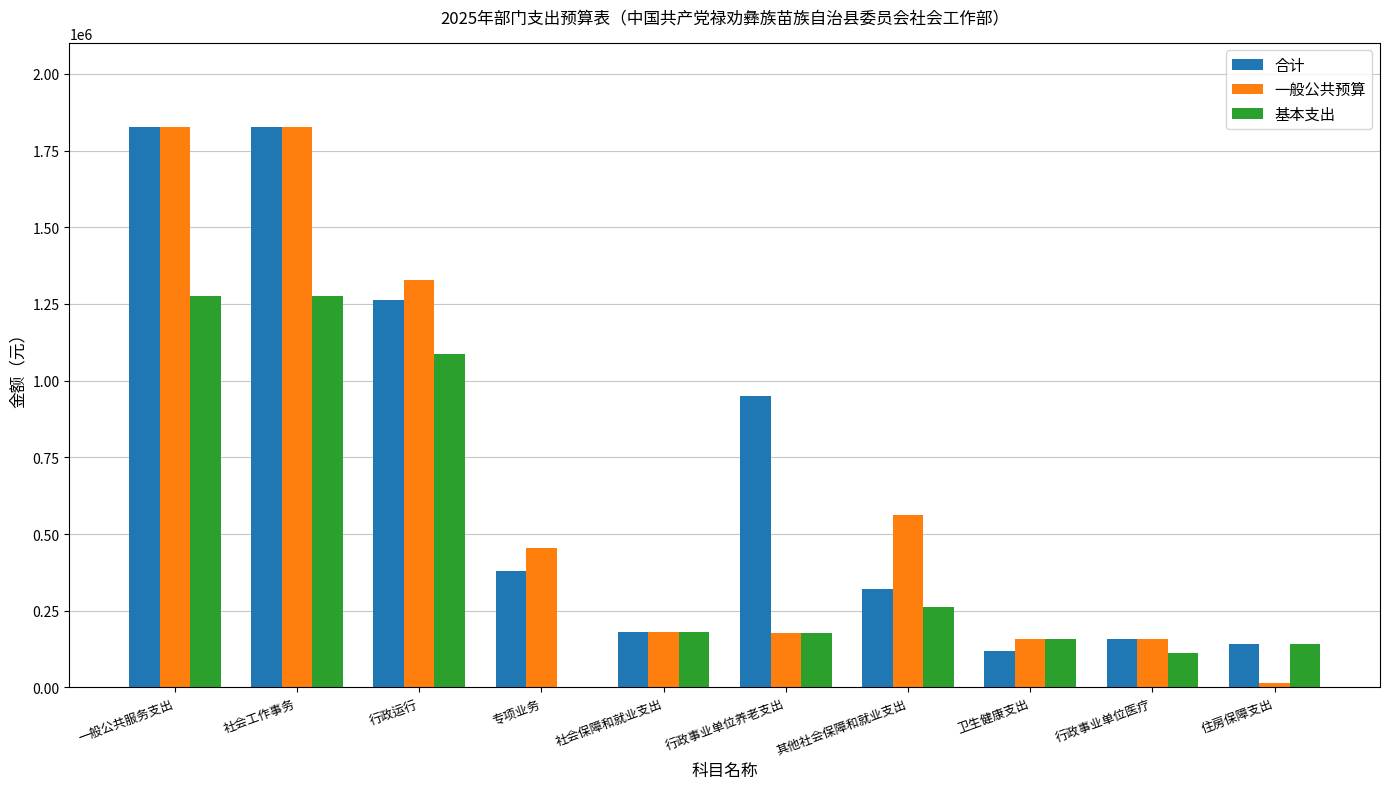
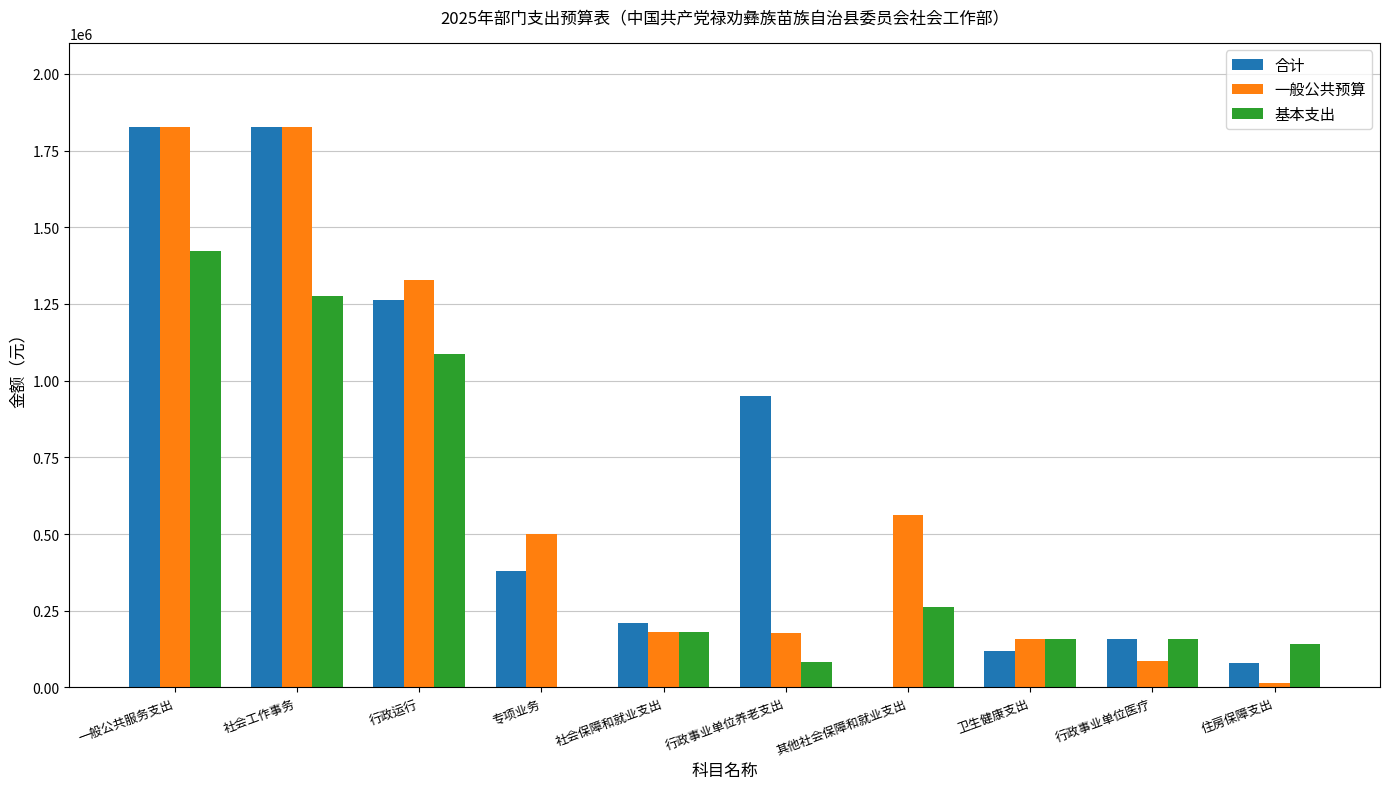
  {
    "合计": {
      "一般公共服务支出": 1830000,
      "社会工作事务": 1830000,
      "行政运行": 1260000,
      "专项业务": 380000,
-     "社会保障和就业支出": 180000,
+     "社会保障和就业支出": 210000,
      "行政事业单位养老支出": 950000,
-     "其他社会保障和就业支出": 320000,
+     "其他社会保障和就业支出": 0,
      "卫生健康支出": 120000,
      "行政事业单位医疗": 160000,
-     "住房保障支出": 140000
+     "住房保障支出": 80000
    },
    "一般公共预算": {
      "一般公共服务支出": 1830000,
      "社会工作事务": 1830000,
      "行政运行": 1330000,
-     "专项业务": 450000,
+     "专项业务": 500000,
      "社会保障和就业支出": 180000,
      "行政事业单位养老支出": 180000,
      "其他社会保障和就业支出": 560000,
      "卫生健康支出": 160000,
-     "行政事业单位医疗": 160000,
+     "行政事业单位医疗": 90000,
      "住房保障支出": 10000
    },
    "基本支出": {
-     "一般公共服务支出": 1280000,
+     "一般公共服务支出": 1420000,
      "社会工作事务": 1280000,
      "行政运行": 1090000,
      "专项业务": 0,
      "社会保障和就业支出": 180000,
-     "行政事业单位养老支出": 180000,
+     "行政事业单位养老支出": 80000,
      "其他社会保障和就业支出": 260000,
      "卫生健康支出": 160000,
-     "行政事业单位医疗": 110000,
+     "行政事业单位医疗": 160000,
      "住房保障支出": 140000
    }
  }
